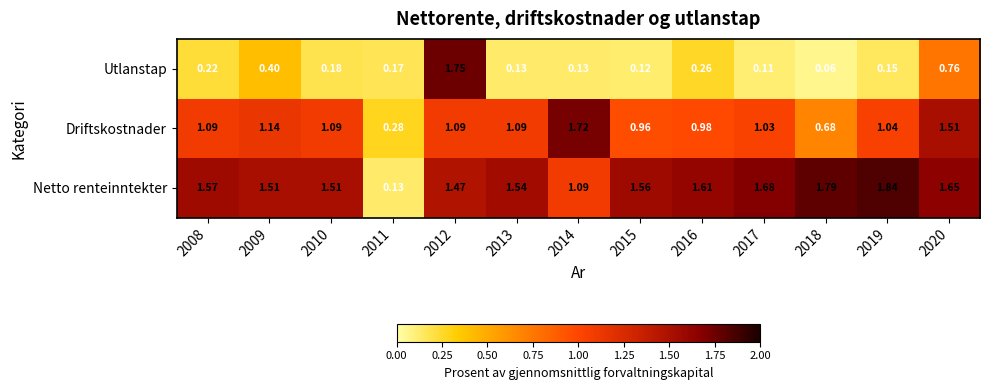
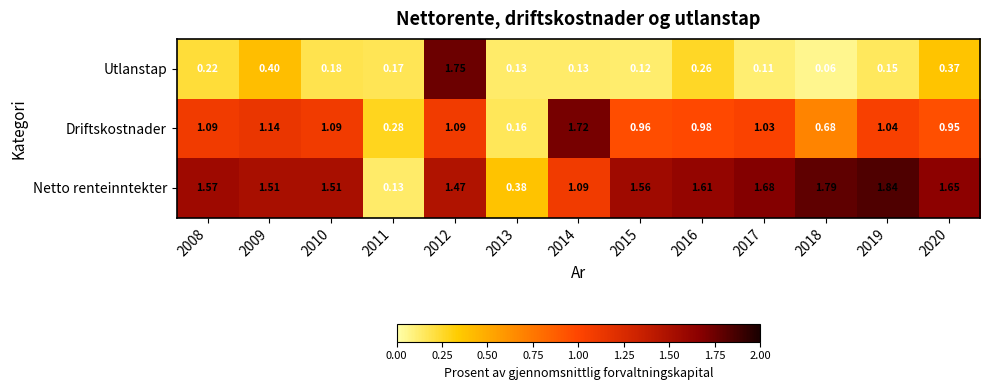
  {
    "Utlanstap": {
      "2008": 0.22,
      "2009": 0.40,
      "2010": 0.18,
      "2011": 0.17,
      "2012": 1.75,
      "2013": 0.13,
      "2014": 0.13,
      "2015": 0.12,
      "2016": 0.26,
      "2017": 0.11,
      "2018": 0.06,
      "2019": 0.15,
-     "2020": 0.76
+     "2020": 0.37
    },
    "Driftskostnader": {
      "2008": 1.09,
      "2009": 1.14,
      "2010": 1.09,
      "2011": 0.28,
      "2012": 1.09,
-     "2013": 1.09,
+     "2013": 0.16,
      "2014": 1.72,
      "2015": 0.96,
      "2016": 0.98,
      "2017": 1.03,
      "2018": 0.68,
      "2019": 1.04,
-     "2020": 1.51
+     "2020": 0.95
    },
    "Netto renteinntekter": {
      "2008": 1.57,
      "2009": 1.51,
      "2010": 1.51,
      "2011": 0.13,
      "2012": 1.47,
-     "2013": 1.54,
+     "2013": 0.38,
      "2014": 1.09,
      "2015": 1.56,
      "2016": 1.61,
      "2017": 1.68,
      "2018": 1.79,
      "2019": 1.84,
      "2020": 1.65
    }
  }
